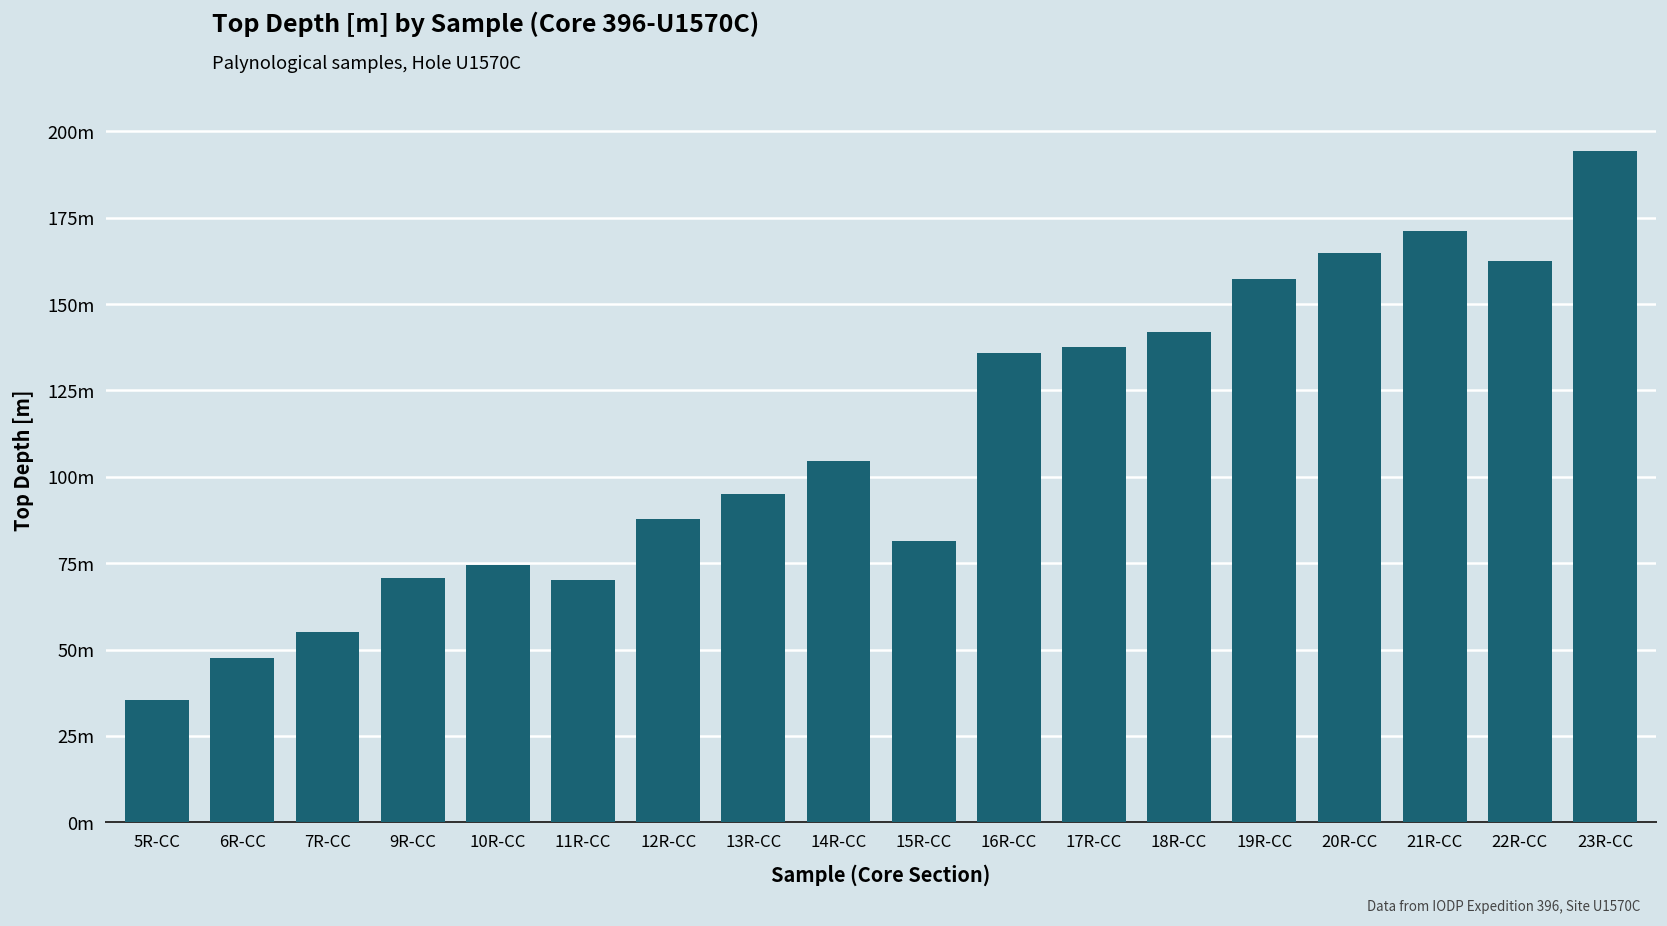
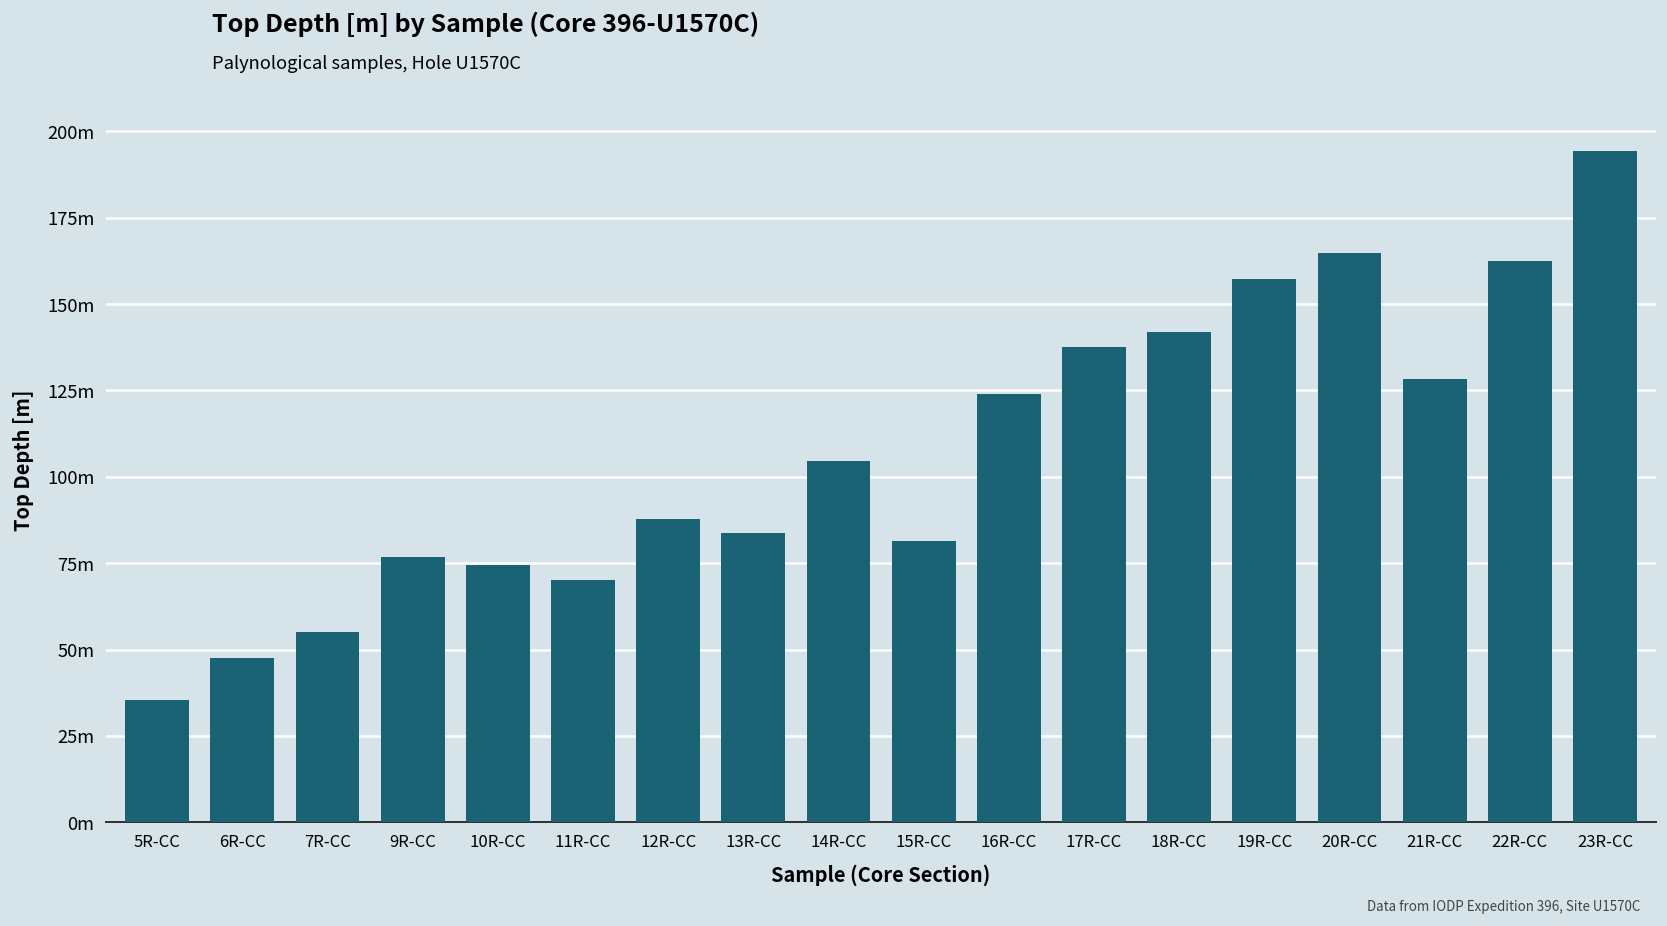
  {
    "5R-CC": "35m",
    "6R-CC": "48m",
    "7R-CC": "55m",
-   "9R-CC": "71m",
+   "9R-CC": "77m",
    "10R-CC": "74m",
    "11R-CC": "70m",
    "12R-CC": "88m",
-   "13R-CC": "95m",
+   "13R-CC": "84m",
    "14R-CC": "105m",
    "15R-CC": "81m",
-   "16R-CC": "136m",
+   "16R-CC": "124m",
    "17R-CC": "138m",
    "18R-CC": "142m",
    "19R-CC": "157m",
    "20R-CC": "165m",
-   "21R-CC": "171m",
+   "21R-CC": "128m",
    "22R-CC": "163m",
    "23R-CC": "194m"
  }
